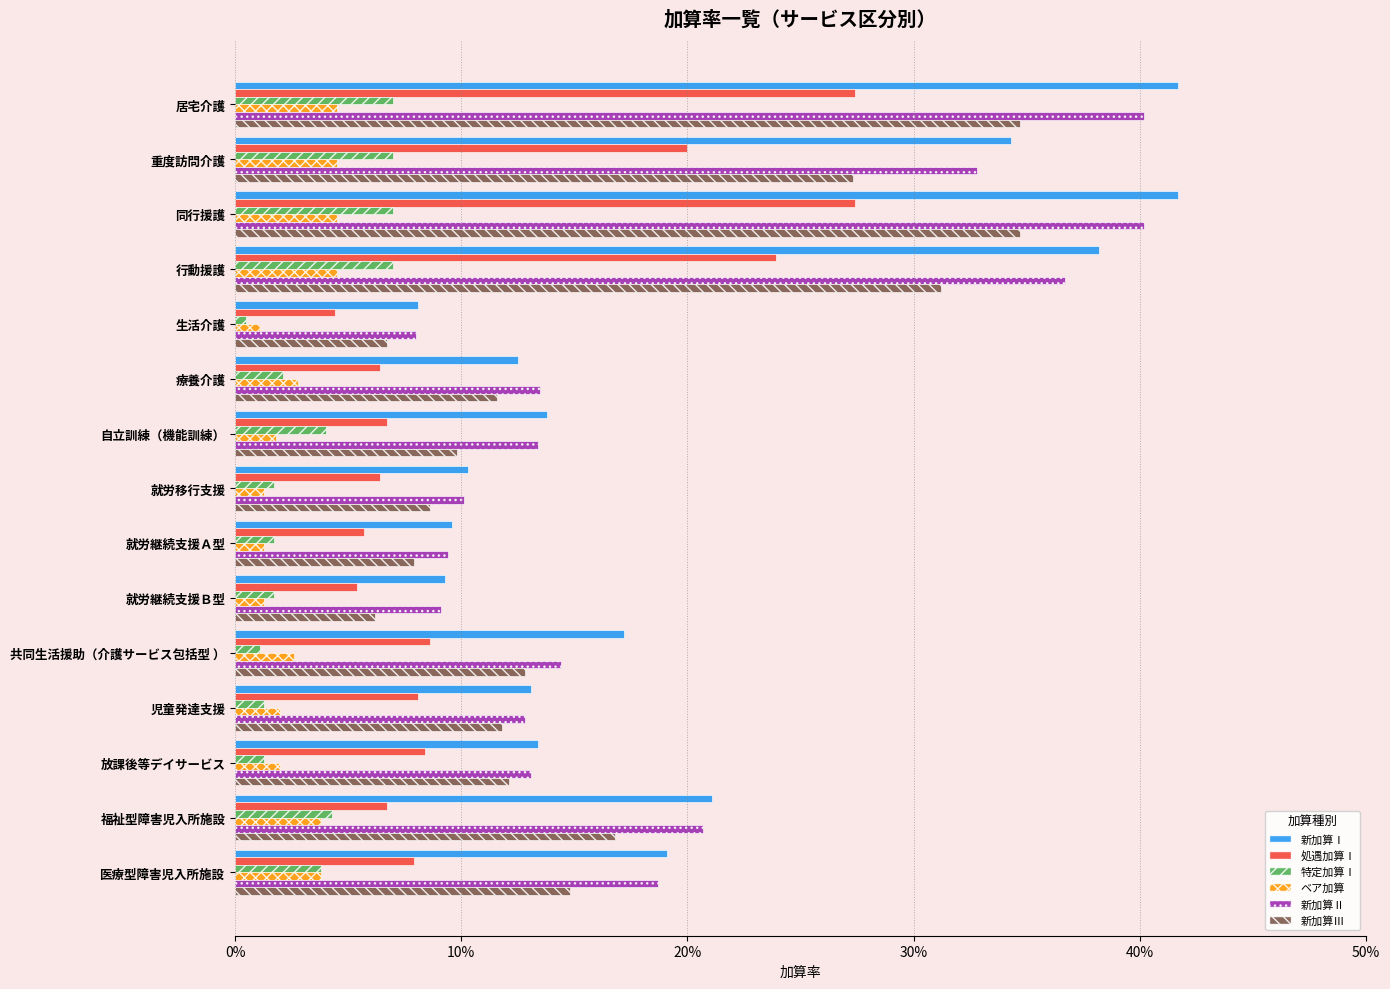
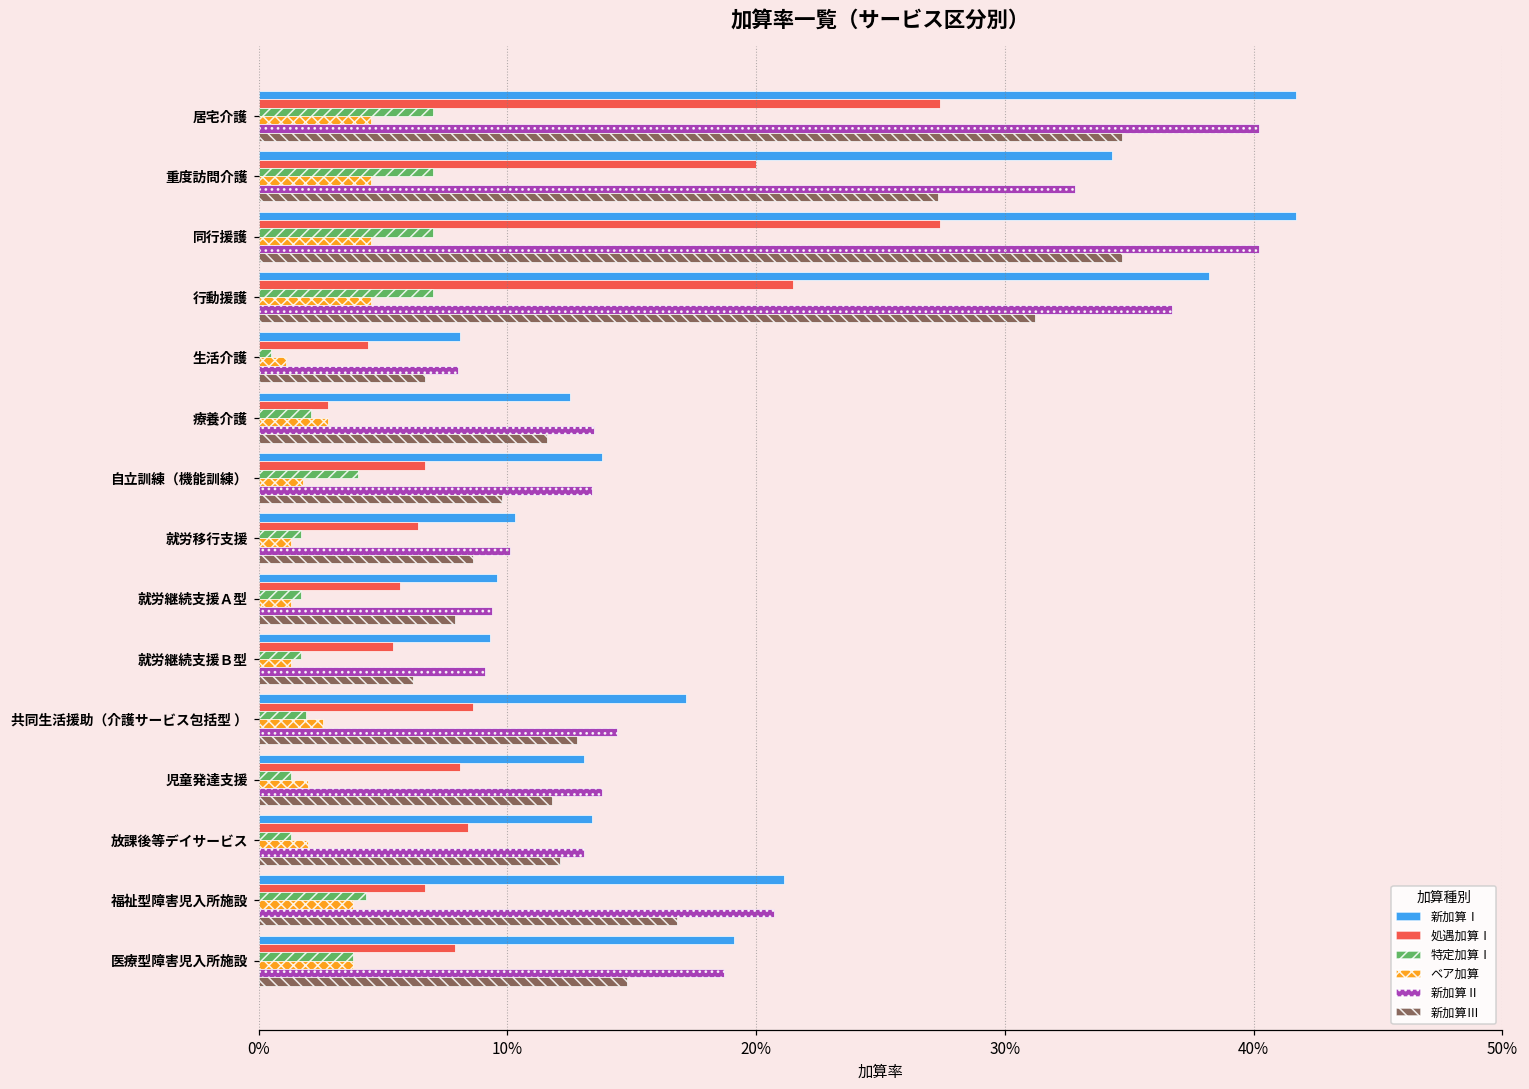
  {
    "新加算Ⅰ": {
      "居宅介護": "41.7%",
      "重度訪問介護": "34.3%",
      "同行援護": "41.7%",
      "行動援護": "38.2%",
      "生活介護": "8.1%",
      "療養介護": "12.5%",
      "自立訓練（機能訓練）": "13.8%",
      "就労移行支援": "10.3%",
      "就労継続支援Ａ型": "9.6%",
      "就労継続支援Ｂ型": "9.3%",
      "共同生活援助（介護サービス包括型 ）": "17.2%",
      "児童発達支援": "13.1%",
      "放課後等デイサービス": "13.4%",
      "福祉型障害児入所施設": "21.1%",
      "医療型障害児入所施設": "19.1%"
    },
    "処遇加算Ⅰ": {
      "居宅介護": "27.4%",
      "重度訪問介護": "20.0%",
      "同行援護": "27.4%",
-     "行動援護": "23.9%",
+     "行動援護": "21.5%",
      "生活介護": "4.4%",
-     "療養介護": "6.4%",
+     "療養介護": "2.8%",
      "自立訓練（機能訓練）": "6.7%",
      "就労移行支援": "6.4%",
      "就労継続支援Ａ型": "5.7%",
      "就労継続支援Ｂ型": "5.4%",
      "共同生活援助（介護サービス包括型 ）": "8.6%",
      "児童発達支援": "8.1%",
      "放課後等デイサービス": "8.4%",
      "福祉型障害児入所施設": "6.7%",
      "医療型障害児入所施設": "7.9%"
    },
    "特定加算Ⅰ": {
      "居宅介護": "7.0%",
      "重度訪問介護": "7.0%",
      "同行援護": "7.0%",
      "行動援護": "7.0%",
      "生活介護": "0.5%",
      "療養介護": "2.1%",
      "自立訓練（機能訓練）": "4.0%",
      "就労移行支援": "1.7%",
      "就労継続支援Ａ型": "1.7%",
      "就労継続支援Ｂ型": "1.7%",
-     "共同生活援助（介護サービス包括型 ）": "1.1%",
+     "共同生活援助（介護サービス包括型 ）": "1.9%",
      "児童発達支援": "1.3%",
      "放課後等デイサービス": "1.3%",
      "福祉型障害児入所施設": "4.3%",
      "医療型障害児入所施設": "3.8%"
    },
    "ベア加算": {
      "居宅介護": "4.5%",
      "重度訪問介護": "4.5%",
      "同行援護": "4.5%",
      "行動援護": "4.5%",
      "生活介護": "1.1%",
      "療養介護": "2.8%",
      "自立訓練（機能訓練）": "1.8%",
      "就労移行支援": "1.3%",
      "就労継続支援Ａ型": "1.3%",
      "就労継続支援Ｂ型": "1.3%",
      "共同生活援助（介護サービス包括型 ）": "2.6%",
      "児童発達支援": "2.0%",
      "放課後等デイサービス": "2.0%",
      "福祉型障害児入所施設": "3.8%",
      "医療型障害児入所施設": "3.8%"
    },
    "新加算Ⅱ": {
      "居宅介護": "40.2%",
      "重度訪問介護": "32.8%",
      "同行援護": "40.2%",
      "行動援護": "36.7%",
      "生活介護": "8.0%",
      "療養介護": "13.5%",
      "自立訓練（機能訓練）": "13.4%",
      "就労移行支援": "10.1%",
      "就労継続支援Ａ型": "9.4%",
      "就労継続支援Ｂ型": "9.1%",
      "共同生活援助（介護サービス包括型 ）": "14.4%",
-     "児童発達支援": "12.8%",
+     "児童発達支援": "13.8%",
      "放課後等デイサービス": "13.1%",
      "福祉型障害児入所施設": "20.7%",
      "医療型障害児入所施設": "18.7%"
    },
    "新加算Ⅲ": {
      "居宅介護": "34.7%",
      "重度訪問介護": "27.3%",
      "同行援護": "34.7%",
      "行動援護": "31.2%",
      "生活介護": "6.7%",
      "療養介護": "11.6%",
      "自立訓練（機能訓練）": "9.8%",
      "就労移行支援": "8.6%",
      "就労継続支援Ａ型": "7.9%",
      "就労継続支援Ｂ型": "6.2%",
      "共同生活援助（介護サービス包括型 ）": "12.8%",
      "児童発達支援": "11.8%",
      "放課後等デイサービス": "12.1%",
      "福祉型障害児入所施設": "16.8%",
      "医療型障害児入所施設": "14.8%"
    }
  }
